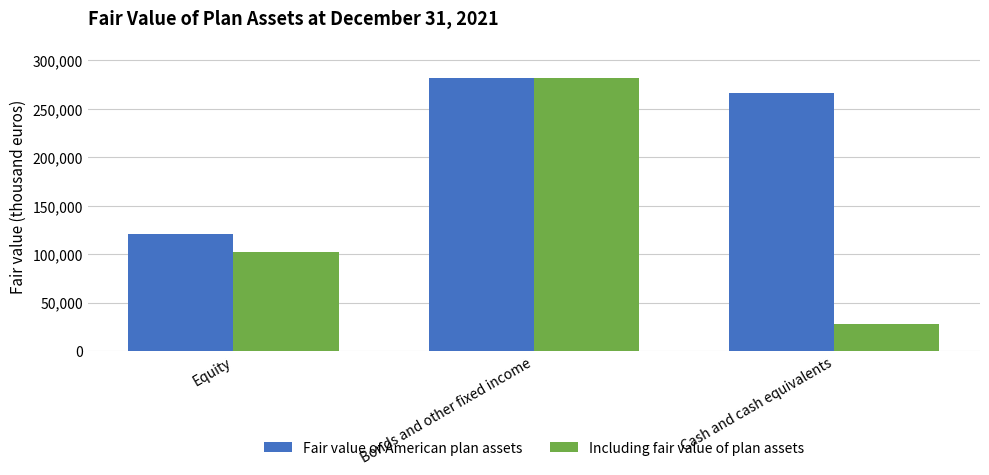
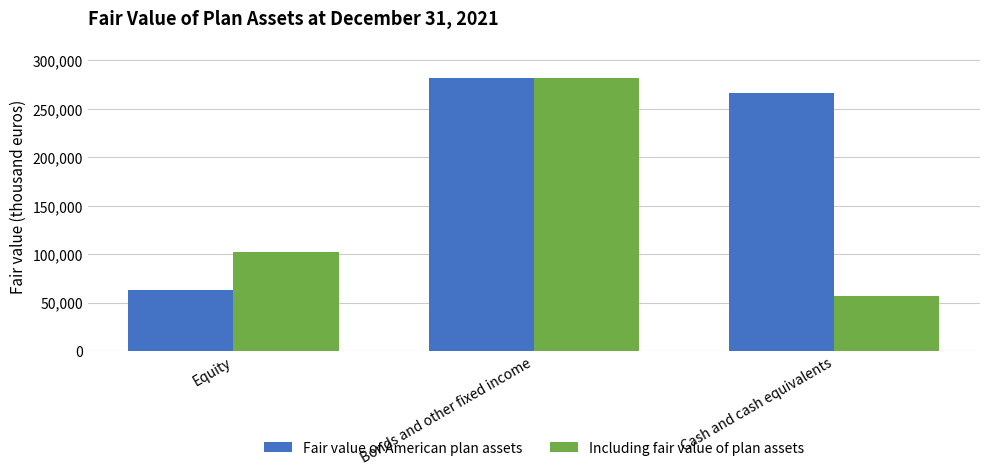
  {
    "Fair value of American plan assets": {
-     "Equity": "120,000",
+     "Equity": "60,000",
      "Bonds and other fixed income": "280,000",
      "Cash and cash equivalents": "270,000"
    },
    "Including fair value of plan assets": {
      "Equity": "100,000",
      "Bonds and other fixed income": "280,000",
-     "Cash and cash equivalents": "30,000"
+     "Cash and cash equivalents": "60,000"
    }
  }
